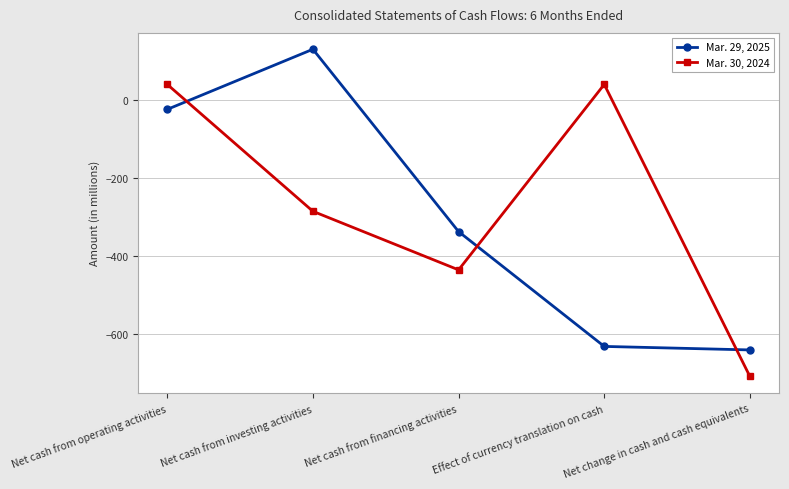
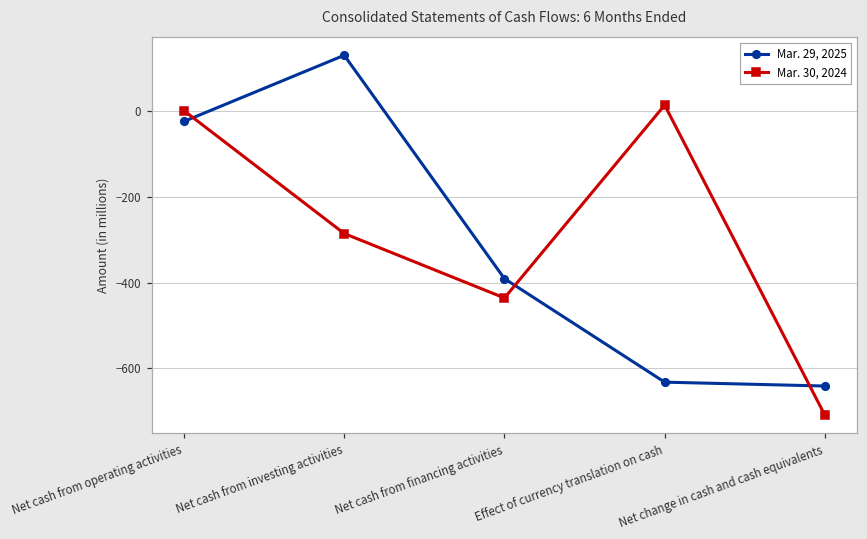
  {
    "Mar. 29, 2025": {
      "Net cash from operating activities": -30,
      "Net cash from investing activities": 130,
-     "Net cash from financing activities": -340,
+     "Net cash from financing activities": -390,
      "Effect of currency translation on cash": -630,
      "Net change in cash and cash equivalents": -640
    },
    "Mar. 30, 2024": {
-     "Net cash from operating activities": 40,
+     "Net cash from operating activities": 0,
      "Net cash from investing activities": -290,
      "Net cash from financing activities": -440,
-     "Effect of currency translation on cash": 40,
+     "Effect of currency translation on cash": 10,
      "Net change in cash and cash equivalents": -710
    }
  }
